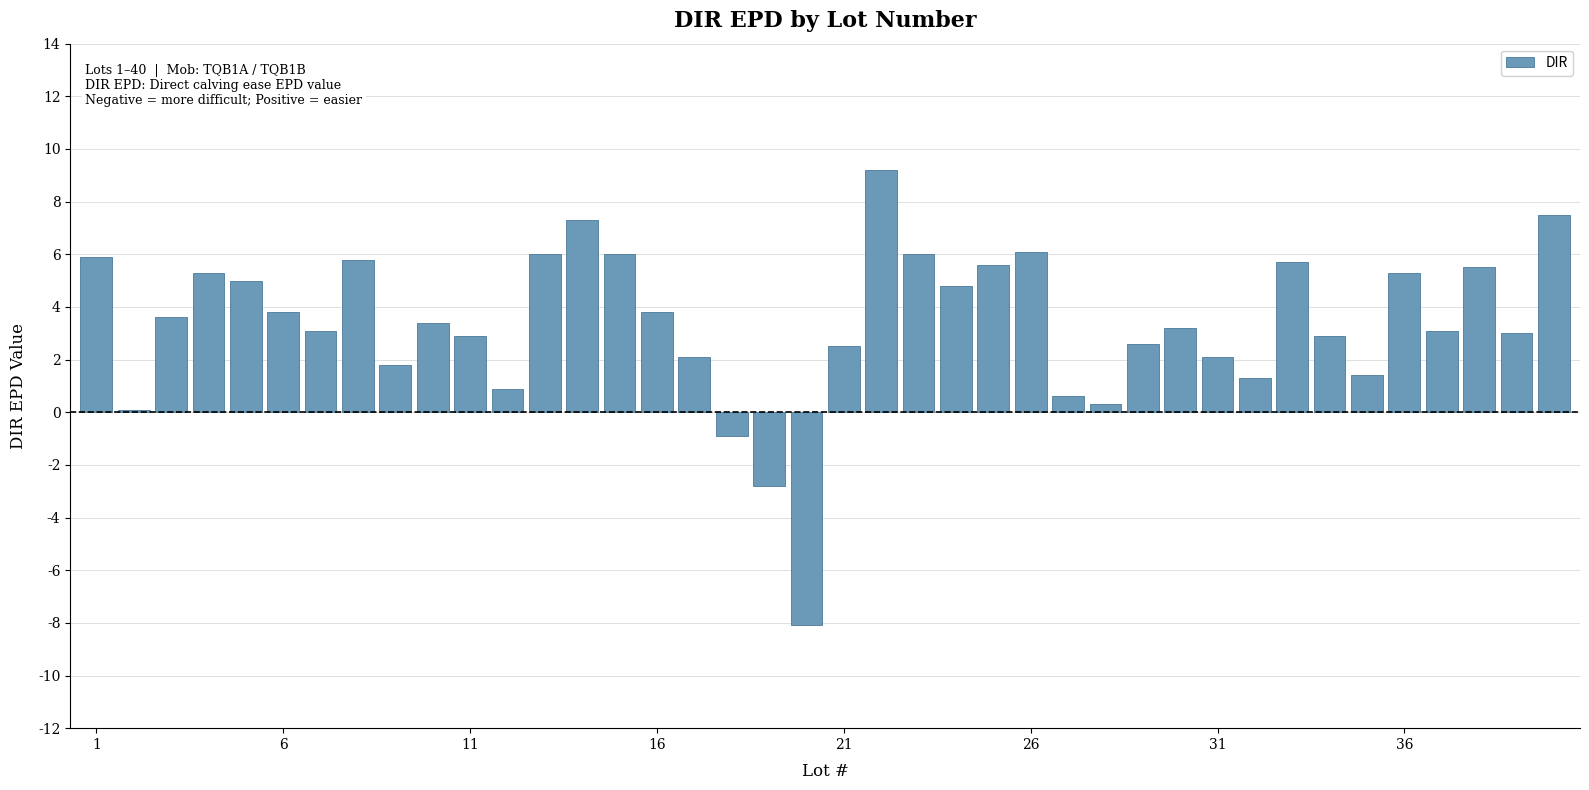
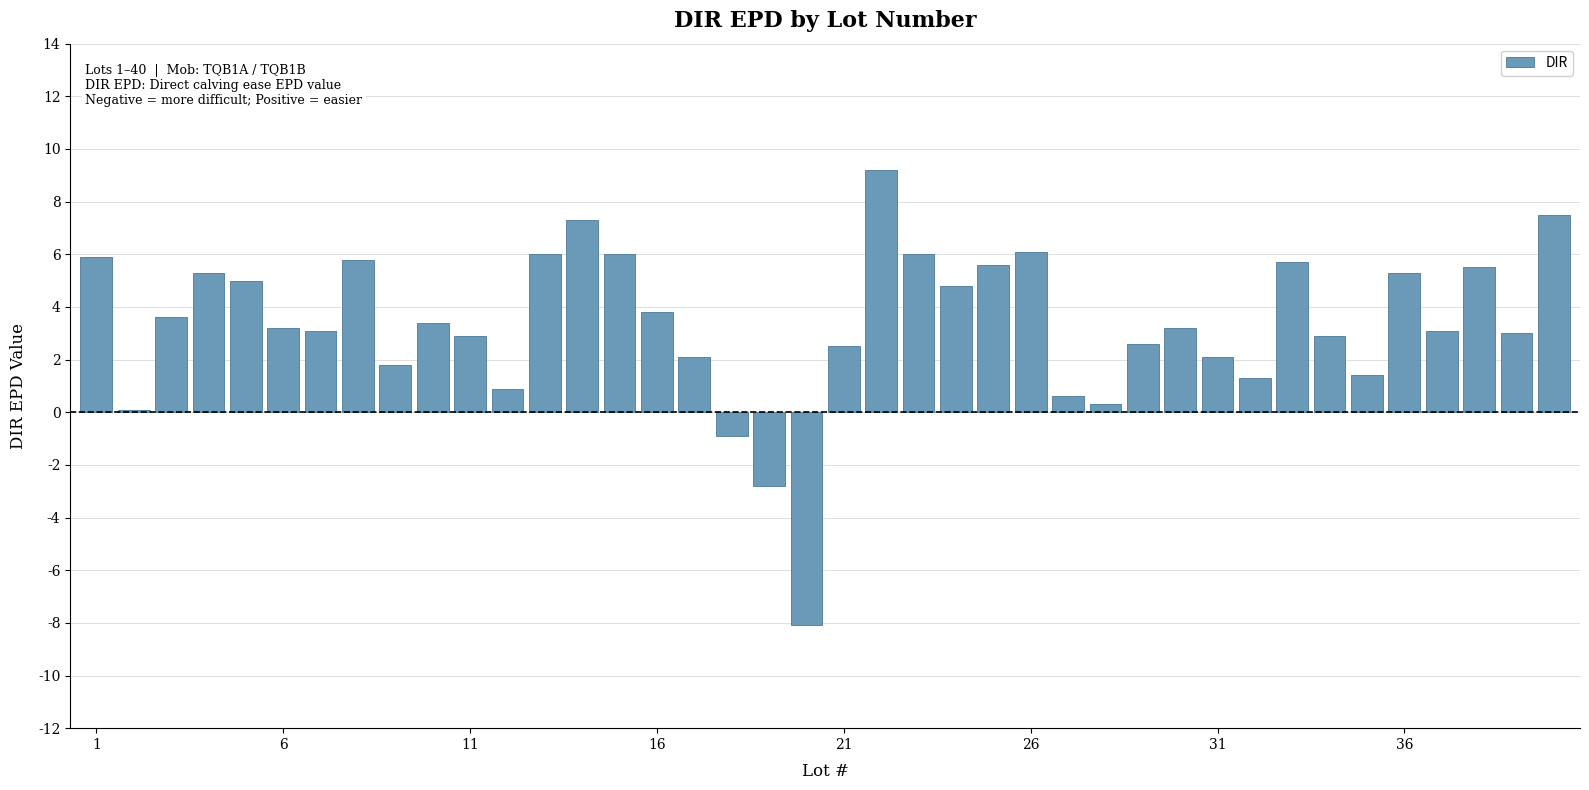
  {
    "1": 5.9,
-   "6": 3.8,
+   "6": 3.2,
    "11": 2.9,
    "16": 3.8,
    "21": 2.5,
    "26": 6.1,
    "31": 2.1,
    "36": 5.3
  }
